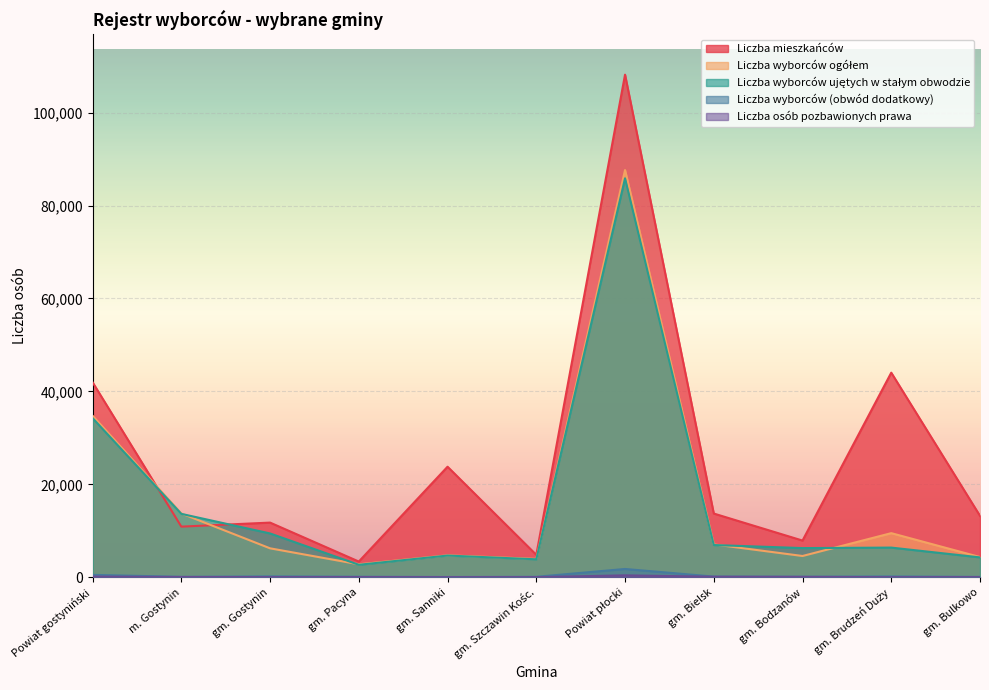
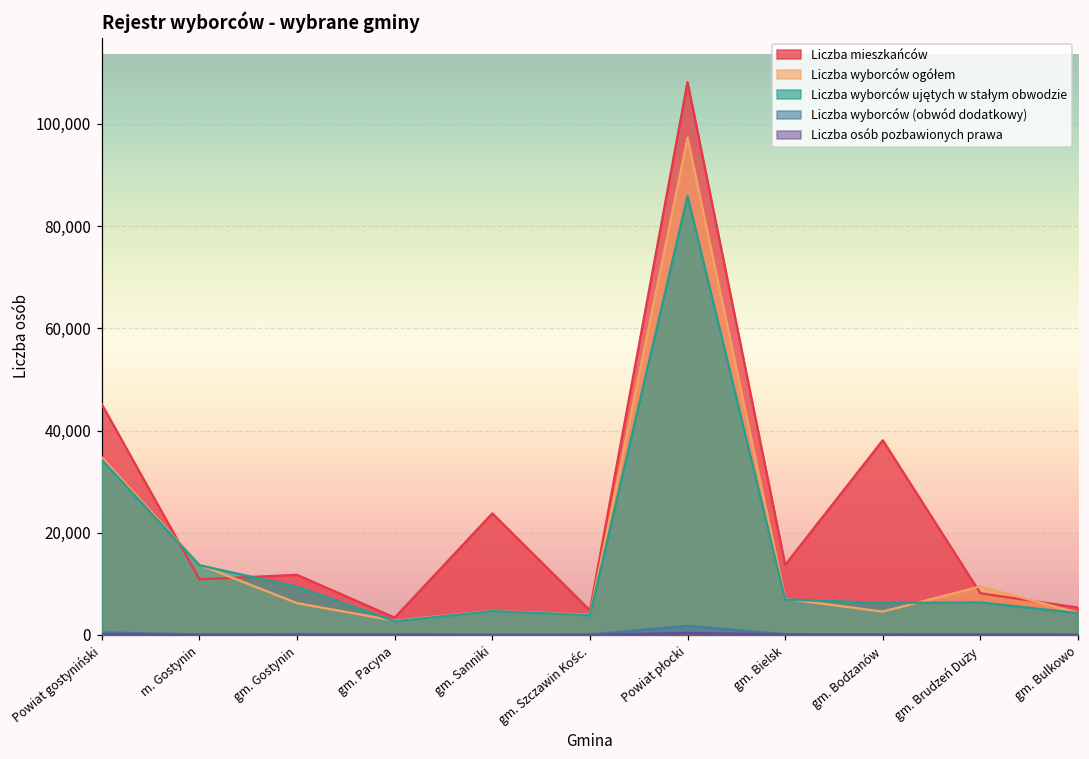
  {
    "Liczba mieszkańców": {
-     "Powiat gostyniński": "42,000",
+     "Powiat gostyniński": "45,000",
      "m. Gostynin": "11,000",
      "gm. Gostynin": "12,000",
      "gm. Pacyna": "3,000",
      "gm. Sanniki": "24,000",
      "gm. Szczawin Kośc.": "5,000",
      "Powiat płocki": "108,000",
      "gm. Bielsk": "14,000",
-     "gm. Bodzanów": "8,000",
-     "gm. Brudzeń Duży": "44,000",
-     "gm. Bulkowo": "13,000"
+     "gm. Bodzanów": "38,000",
+     "gm. Brudzeń Duży": "8,000",
+     "gm. Bulkowo": "5,000"
    },
    "Liczba wyborców ogółem": {
      "gm. Gostynin": "6,000",
-     "Powiat płocki": "88,000",
+     "Powiat płocki": "97,000",
      "gm. Bodzanów": "5,000",
      "gm. Brudzeń Duży": "9,000"
    }
  }
